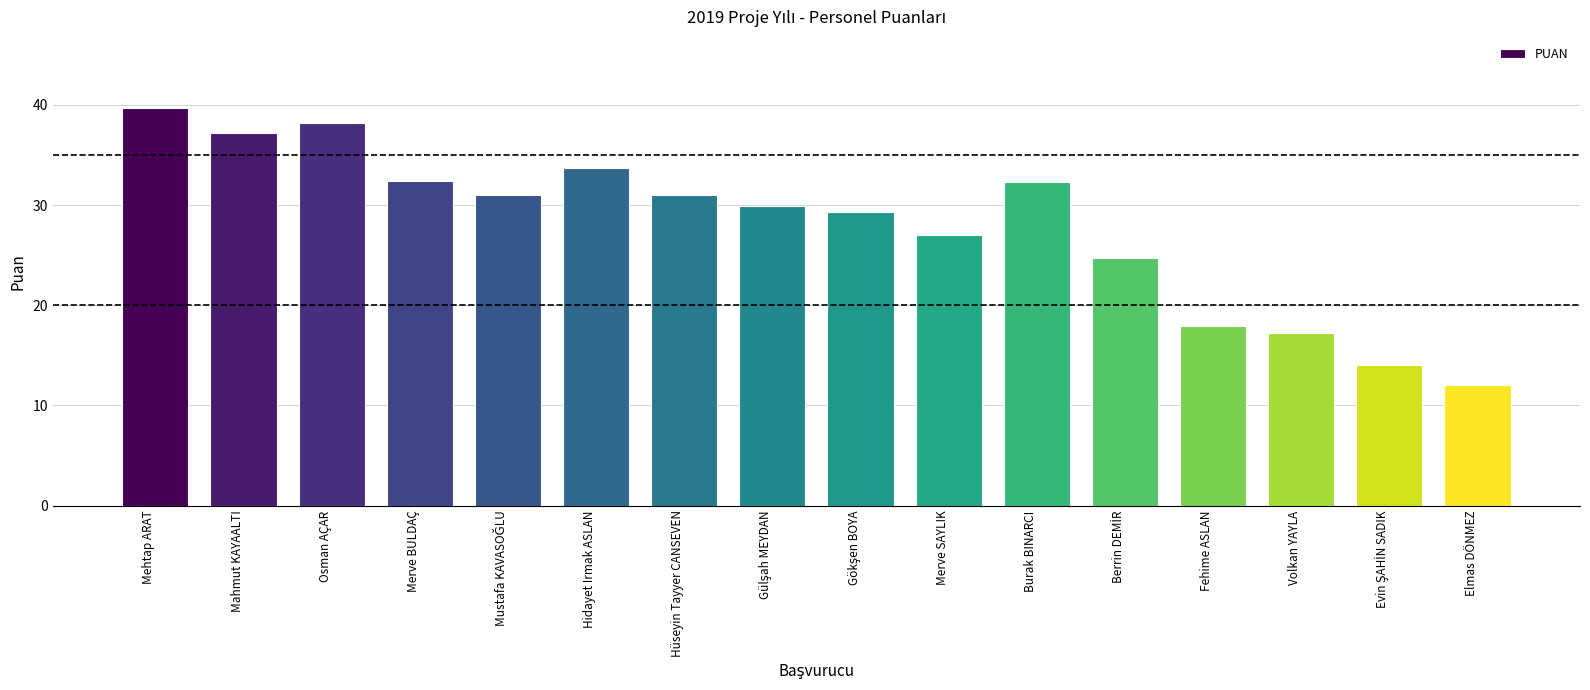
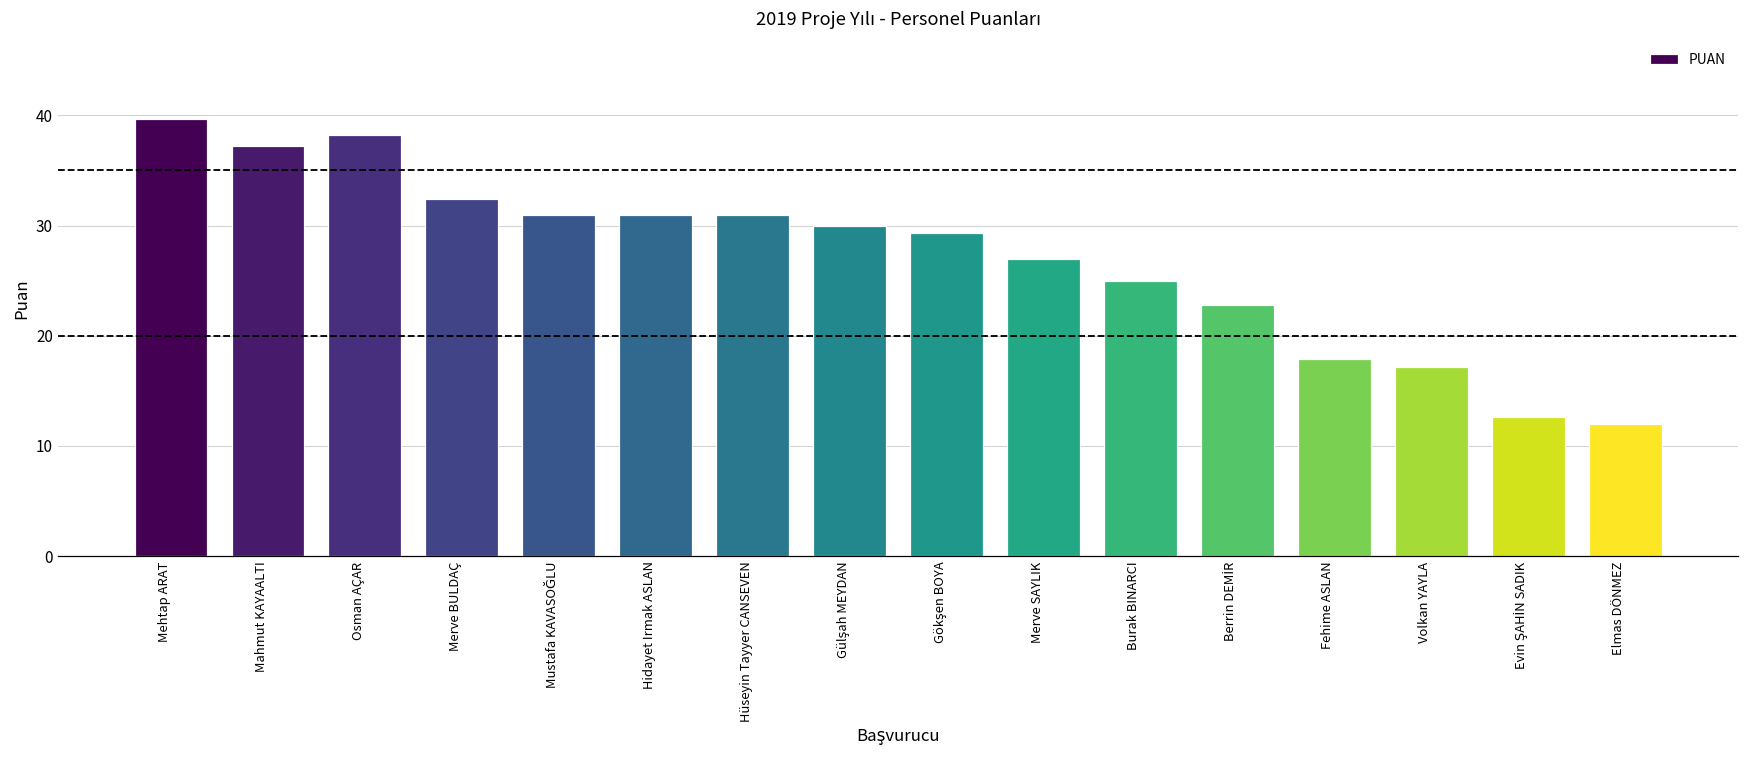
  {
    "Mehtap ARAT": 39.7,
    "Mahmut KAYAALTI": 37.2,
    "Osman AÇAR": 38.2,
    "Merve BULDAÇ": 32.4,
    "Mustafa KAVASOĞLU": 31.0,
-   "Hidayet Irmak ASLAN": 33.7,
+   "Hidayet Irmak ASLAN": 31.0,
    "Hüseyin Tayyer CANSEVEN": 31.0,
    "Gülşah MEYDAN": 30.0,
    "Gökşen BOYA": 29.3,
    "Merve SAYLIK": 27.0,
-   "Burak BINARCI": 32.3,
-   "Berrin DEMİR": 24.7,
+   "Burak BINARCI": 25.0,
+   "Berrin DEMİR": 22.8,
    "Fehime ASLAN": 17.9,
    "Volkan YAYLA": 17.2,
-   "Evin ŞAHİN SADIK": 14.1,
+   "Evin ŞAHİN SADIK": 12.7,
    "Elmas DÖNMEZ": 12.0
  }
